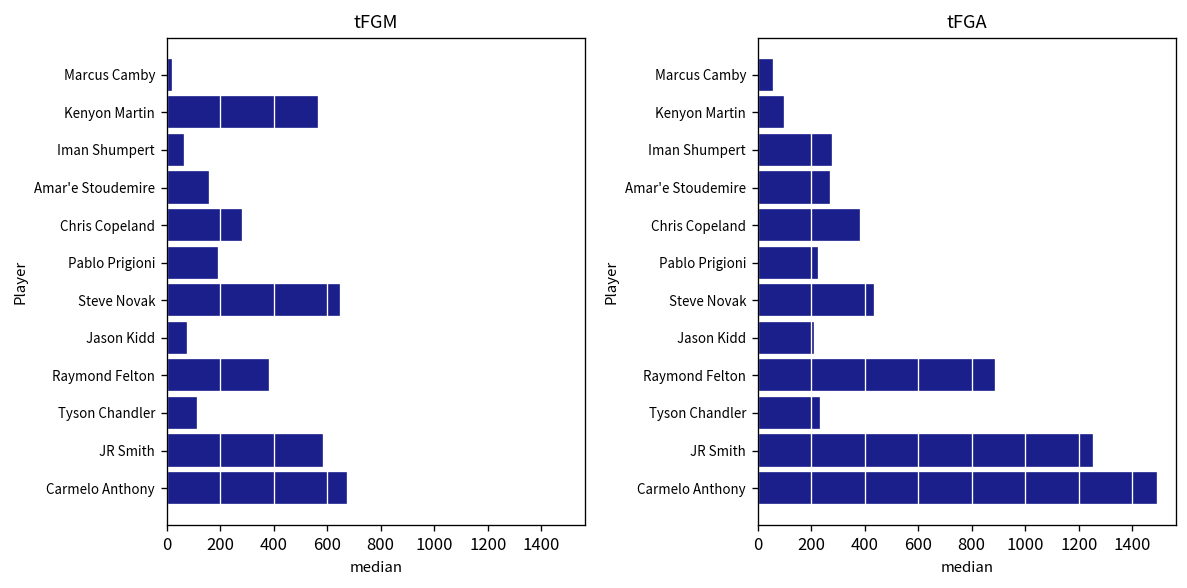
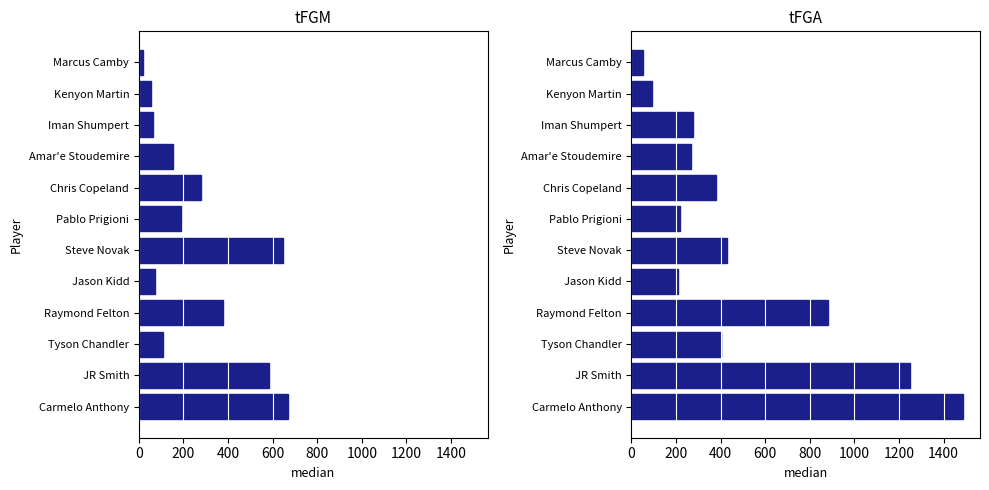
  {
    "tFGM": {
      "Marcus Camby": 20,
-     "Kenyon Martin": 560,
+     "Kenyon Martin": 60,
      "Iman Shumpert": 60,
      "Amar'e Stoudemire": 150,
      "Chris Copeland": 280,
      "Pablo Prigioni": 190,
      "Steve Novak": 650,
      "Jason Kidd": 70,
      "Raymond Felton": 380,
      "Tyson Chandler": 110,
      "JR Smith": 580,
      "Carmelo Anthony": 670
    },
    "tFGA": {
      "Marcus Camby": 50,
      "Kenyon Martin": 90,
      "Iman Shumpert": 280,
      "Amar'e Stoudemire": 270,
      "Chris Copeland": 380,
      "Pablo Prigioni": 220,
      "Steve Novak": 430,
      "Jason Kidd": 210,
      "Raymond Felton": 880,
-     "Tyson Chandler": 230,
+     "Tyson Chandler": 400,
      "JR Smith": 1250,
      "Carmelo Anthony": 1490
    }
  }
